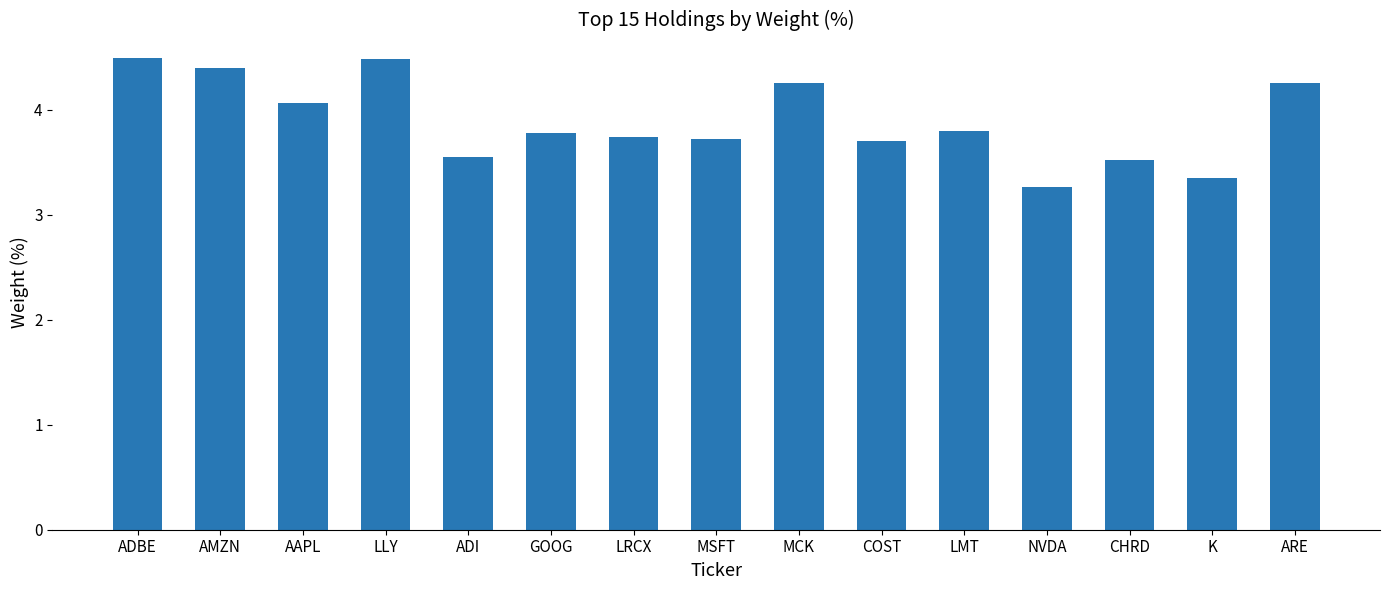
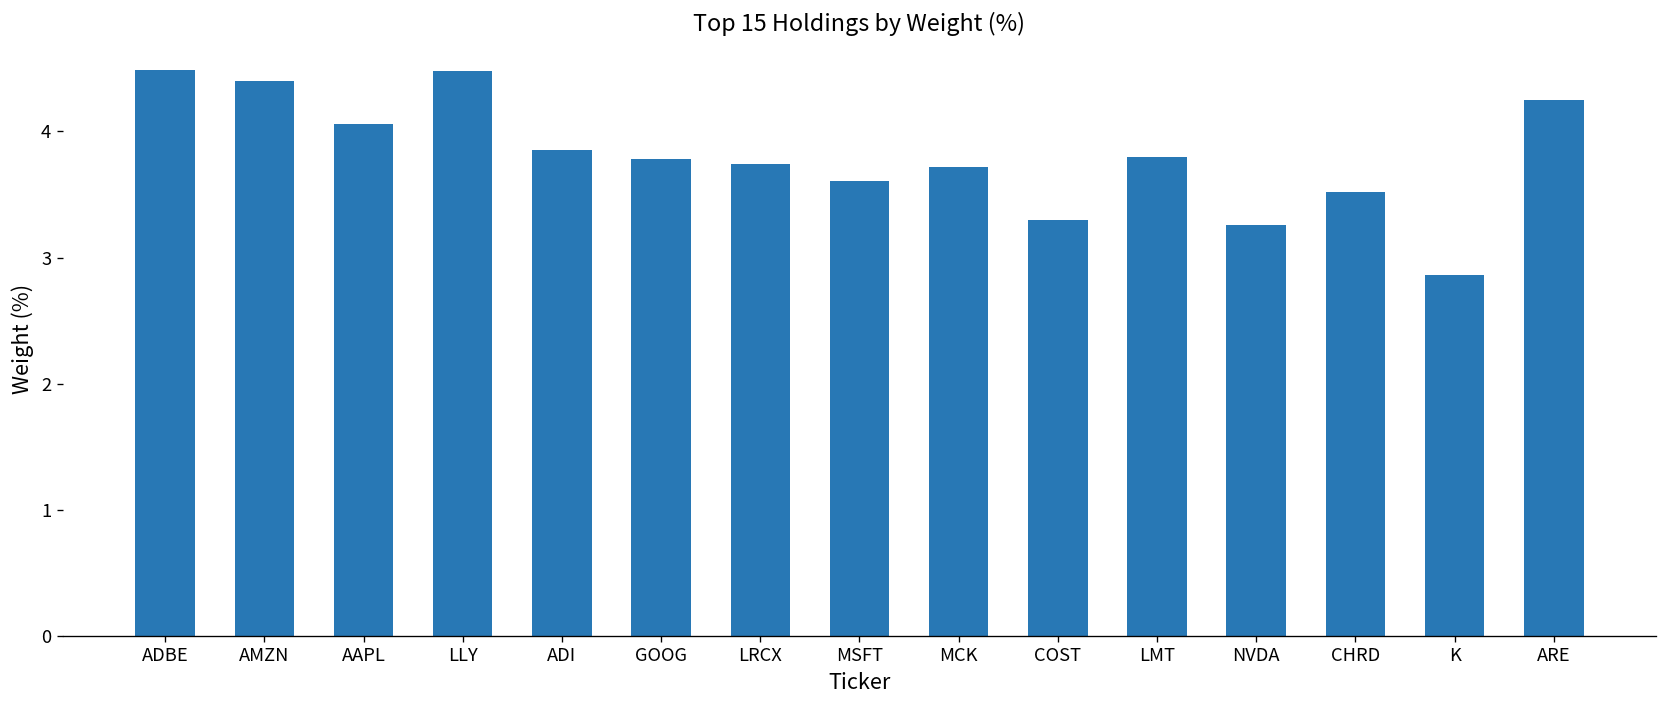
  {
    "ADBE": 4.49,
    "AMZN": 4.40,
    "AAPL": 4.06,
    "LLY": 4.48,
-   "ADI": 3.55,
+   "ADI": 3.85,
    "GOOG": 3.78,
    "LRCX": 3.74,
-   "MSFT": 3.72,
-   "MCK": 4.25,
-   "COST": 3.7,
+   "MSFT": 3.61,
+   "MCK": 3.72,
+   "COST": 3.3,
    "LMT": 3.80,
    "NVDA": 3.26,
    "CHRD": 3.52,
-   "K": 3.35,
+   "K": 2.86,
    "ARE": 4.25
  }
